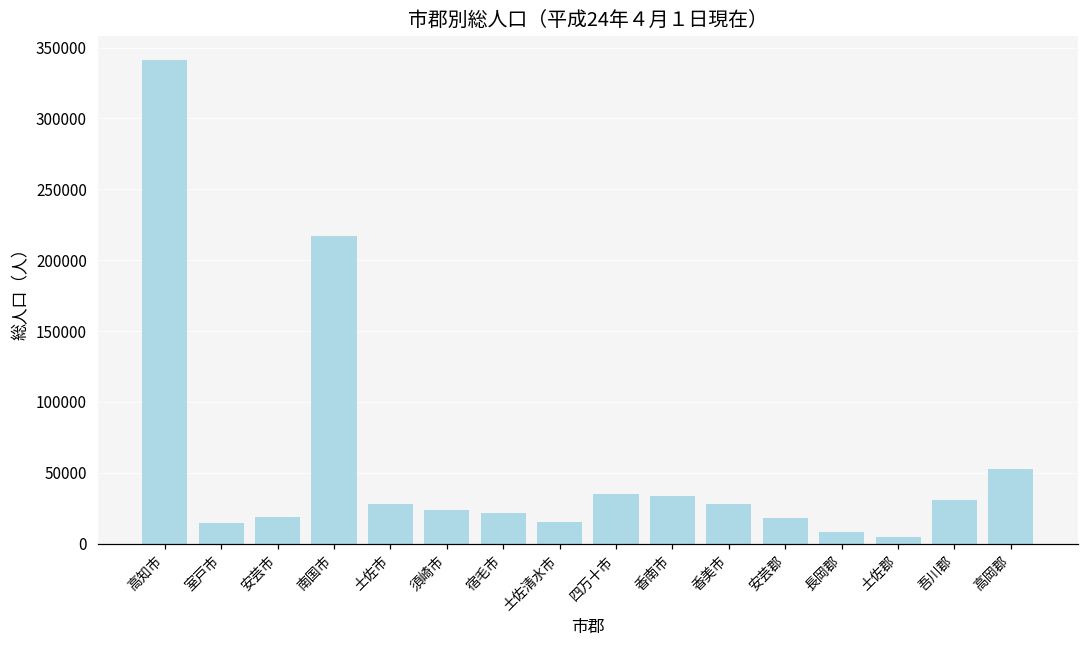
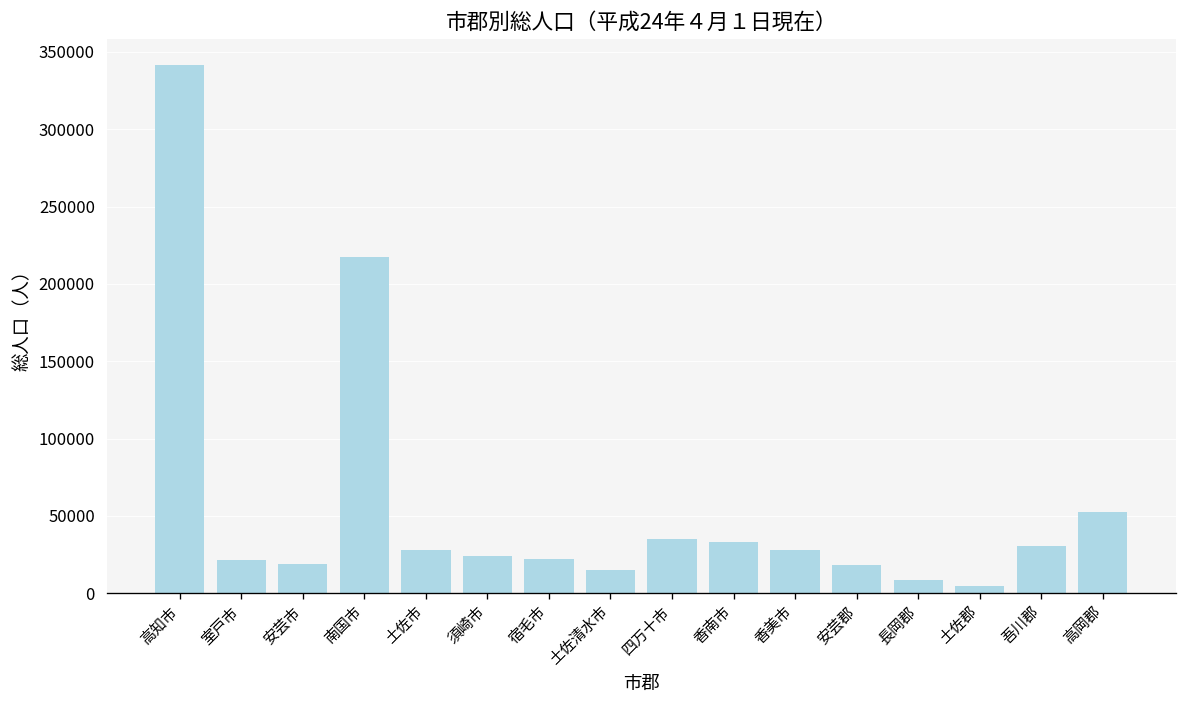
  {
    "高知市": 341000,
-   "室戸市": 15000,
+   "室戸市": 21000,
    "安芸市": 19000,
    "南国市": 217000,
    "土佐市": 28000,
    "須崎市": 24000,
    "宿毛市": 22000,
    "土佐清水市": 15000,
    "四万十市": 35000,
    "香南市": 33000,
    "香美市": 28000,
    "安芸郡": 18000,
    "長岡郡": 8000,
    "土佐郡": 5000,
    "吾川郡": 31000,
    "高岡郡": 53000
  }
